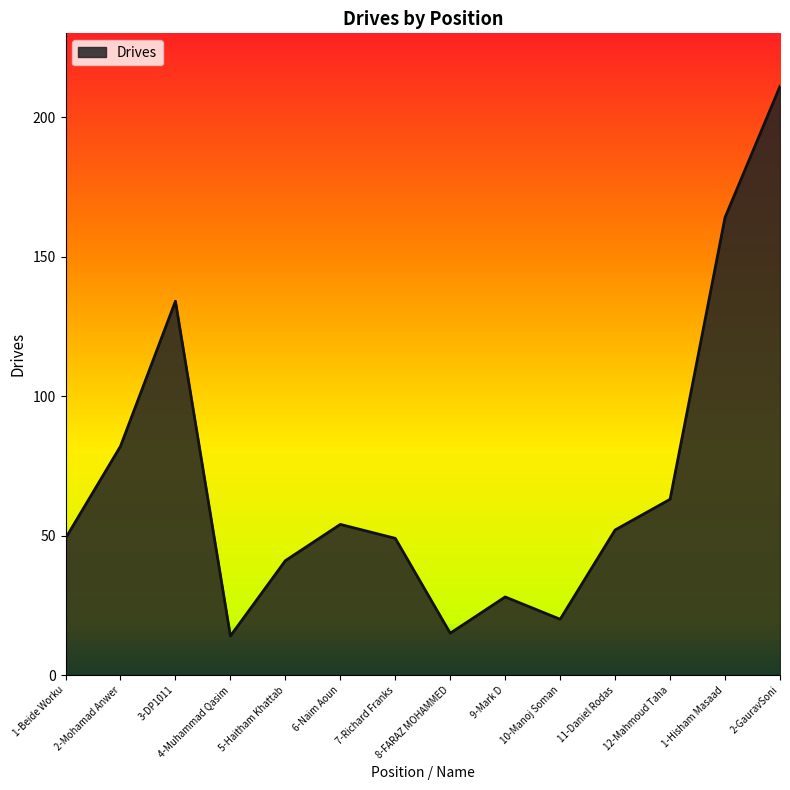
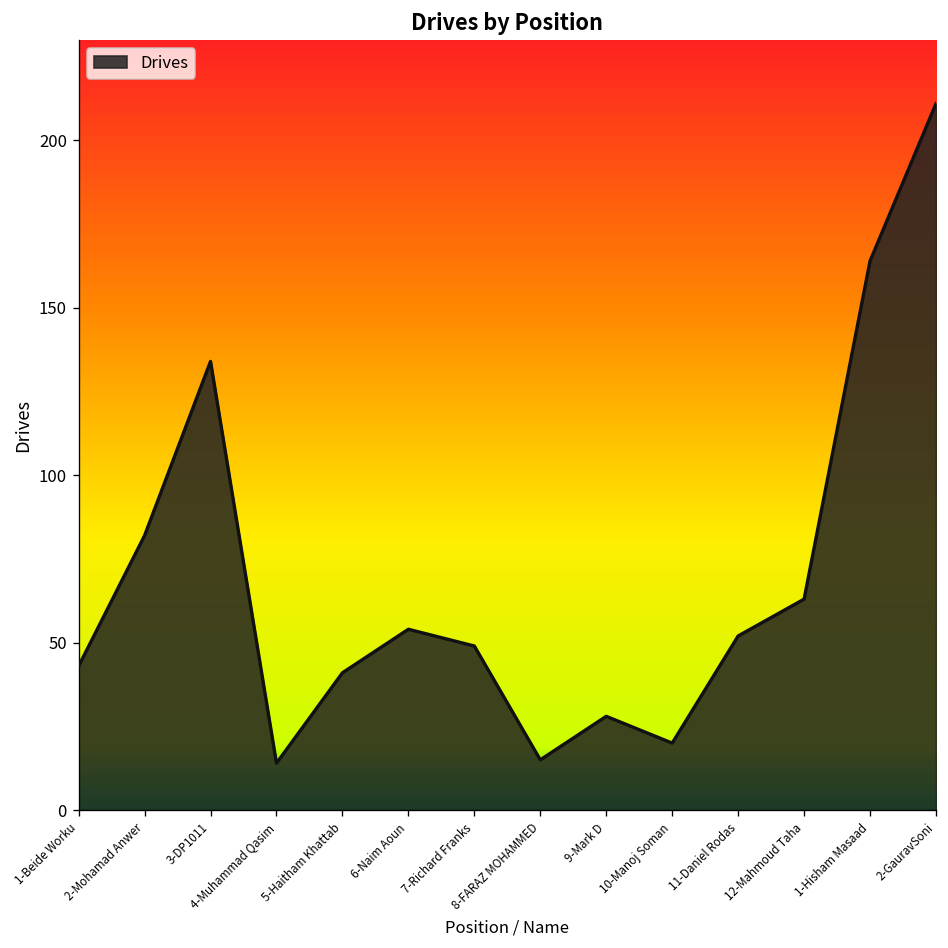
  {
-   "1-Beide Worku": 49,
+   "1-Beide Worku": 43,
    "2-Mohamad Anwer": 82,
    "3-DP1011": 134,
    "4-Muhammad Qasim": 14,
    "5-Haitham Khattab": 41,
    "6-Naim Aoun": 54,
    "7-Richard Franks": 49,
    "8-FARAZ MOHAMMED": 15,
    "9-Mark D": 28,
    "10-Manoj Soman": 20,
    "11-Daniel Rodas": 52,
    "12-Mahmoud Taha": 63,
    "1-Hisham Masaad": 164,
    "2-GauravSoni": 211
  }
